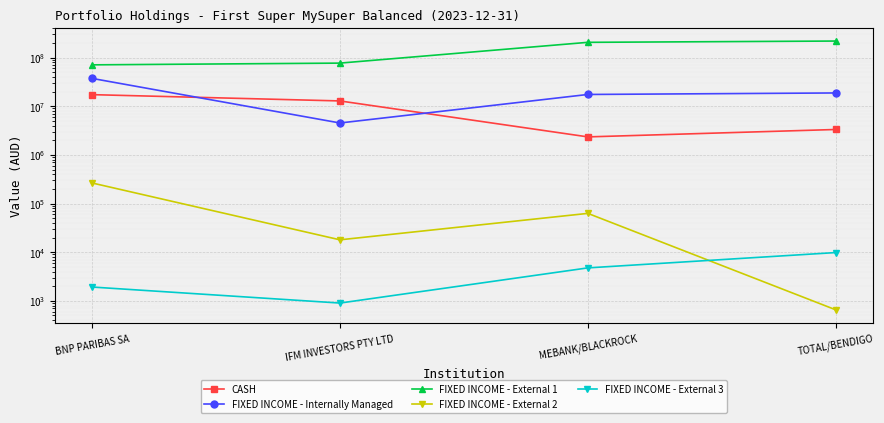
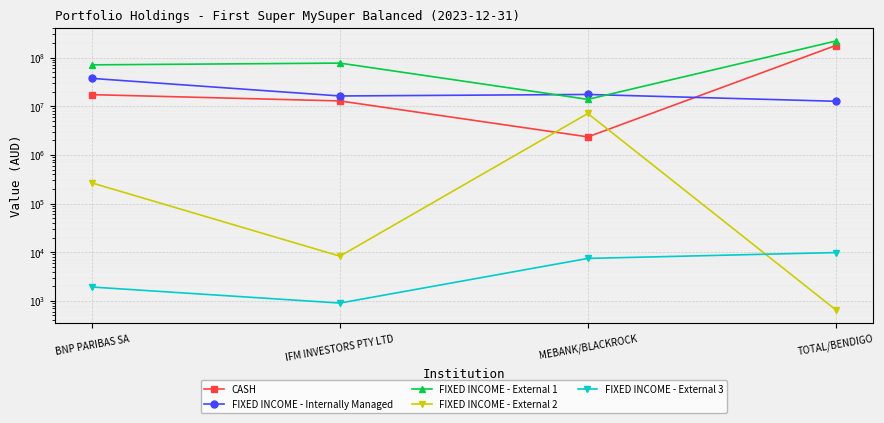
  {
    "CASH": {
      "BNP PARIBAS SA": 17000000,
      "IFM INVESTORS PTY LTD": 13000000,
      "MEBANK/BLACKROCK": 2000000,
-     "TOTAL/BENDIGO": 3000000
+     "TOTAL/BENDIGO": 180000000
    },
    "FIXED INCOME - Internally Managed": {
      "BNP PARIBAS SA": 40000000,
-     "IFM INVESTORS PTY LTD": 5000000,
+     "IFM INVESTORS PTY LTD": 16000000,
      "MEBANK/BLACKROCK": 17000000,
-     "TOTAL/BENDIGO": 19000000
+     "TOTAL/BENDIGO": 13000000
    },
    "FIXED INCOME - External 1": {
      "BNP PARIBAS SA": 70000000,
      "IFM INVESTORS PTY LTD": 80000000,
-     "MEBANK/BLACKROCK": 210000000,
+     "MEBANK/BLACKROCK": 14000000,
      "TOTAL/BENDIGO": 200000000
    },
    "FIXED INCOME - External 2": {
      "BNP PARIBAS SA": 300000,
-     "IFM INVESTORS PTY LTD": 18000,
-     "MEBANK/BLACKROCK": 60000,
+     "IFM INVESTORS PTY LTD": 8000,
+     "MEBANK/BLACKROCK": 7000000,
      "TOTAL/BENDIGO": 700
    },
    "FIXED INCOME - External 3": {
      "BNP PARIBAS SA": 1900,
      "IFM INVESTORS PTY LTD": 900,
-     "MEBANK/BLACKROCK": 5000,
+     "MEBANK/BLACKROCK": 7000,
      "TOTAL/BENDIGO": 10000
    }
  }
